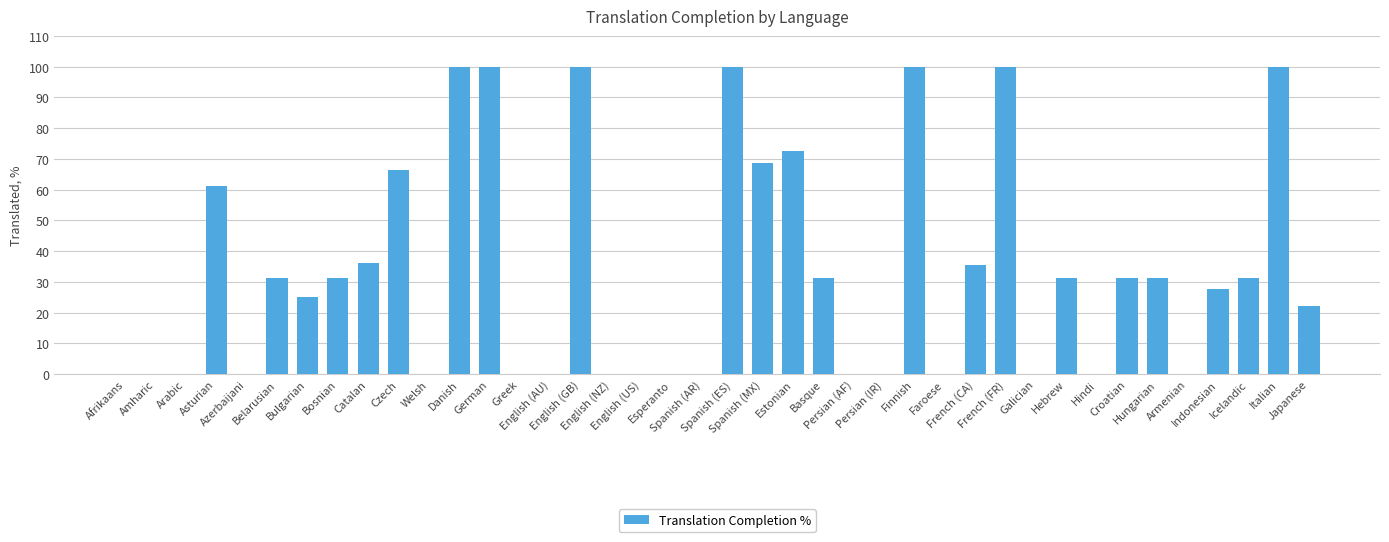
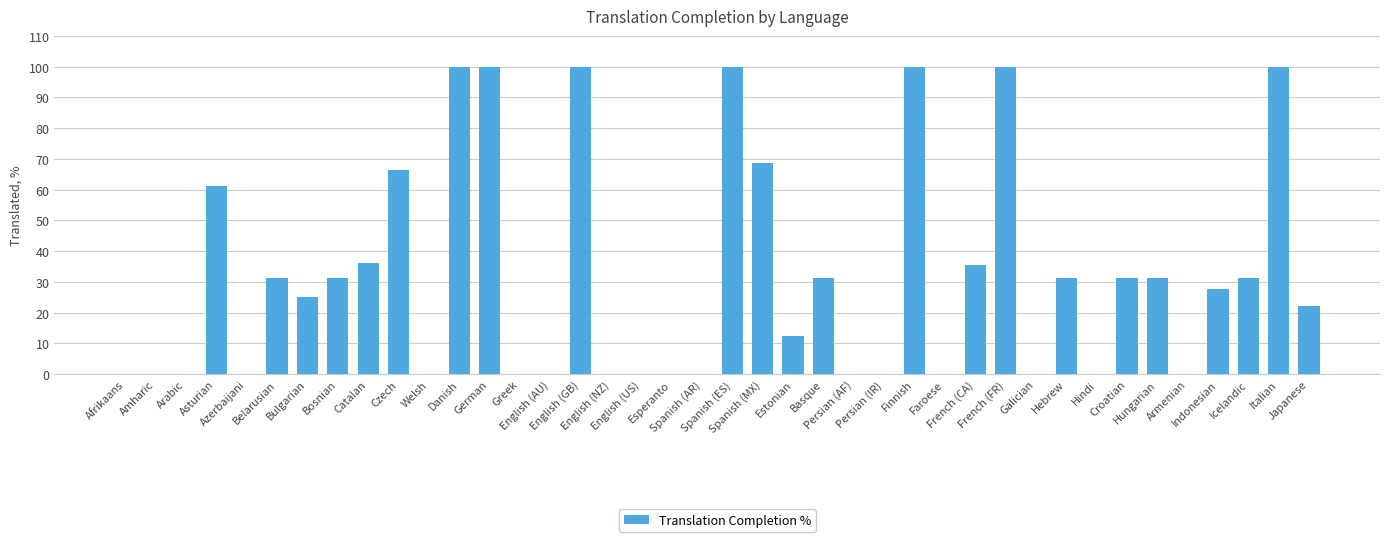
  {
    "Afrikaans": 0,
    "Amharic": 0,
    "Arabic": 0,
    "Asturian": 61,
    "Azerbaijani": 0,
    "Belarusian": 31,
    "Bulgarian": 25,
    "Bosnian": 31,
    "Catalan": 36,
    "Czech": 66,
    "Welsh": 0,
    "Danish": 100,
    "German": 100,
    "Greek": 0,
    "English (AU)": 0,
    "English (GB)": 100,
    "English (NZ)": 0,
    "English (US)": 0,
    "Esperanto": 0,
    "Spanish (AR)": 0,
    "Spanish (ES)": 100,
    "Spanish (MX)": 69,
-   "Estonian": 73,
+   "Estonian": 13,
    "Basque": 31,
    "Persian (AF)": 0,
    "Persian (IR)": 0,
    "Finnish": 100,
    "Faroese": 0,
    "French (CA)": 36,
    "French (FR)": 100,
    "Galician": 0,
    "Hebrew": 31,
    "Hindi": 0,
    "Croatian": 31,
    "Hungarian": 31,
    "Armenian": 0,
    "Indonesian": 28,
    "Icelandic": 31,
    "Italian": 100,
    "Japanese": 22
  }
